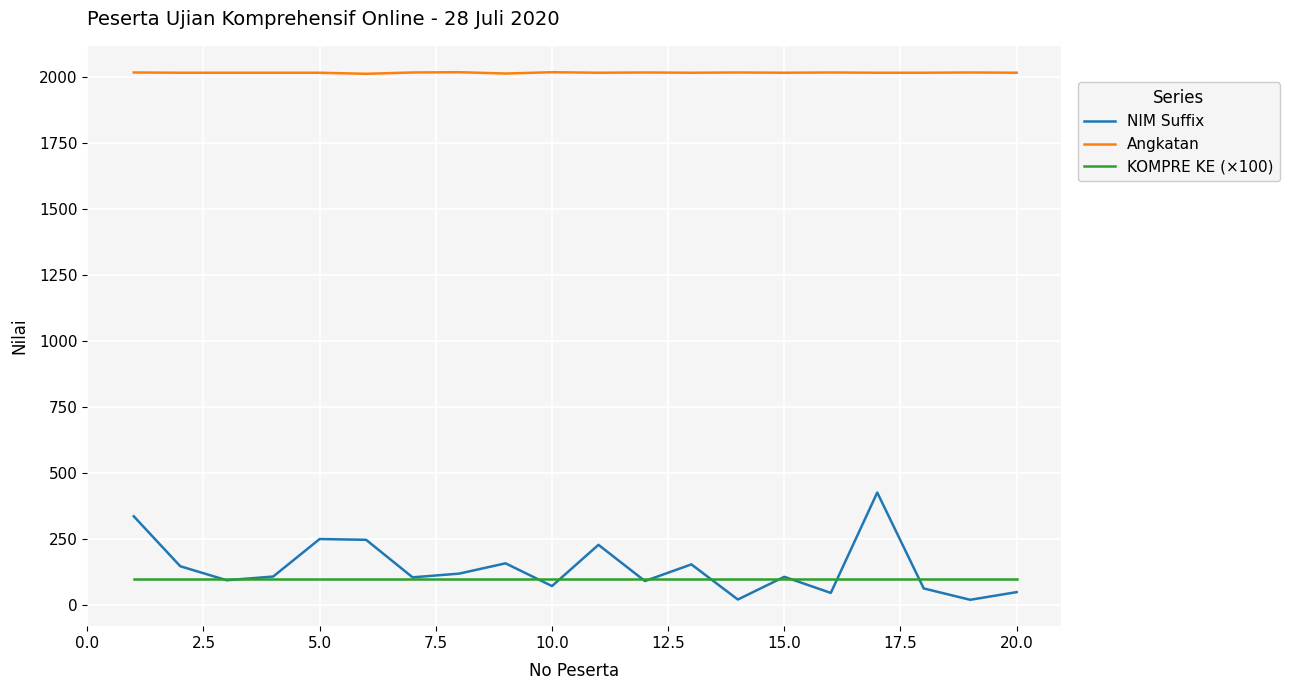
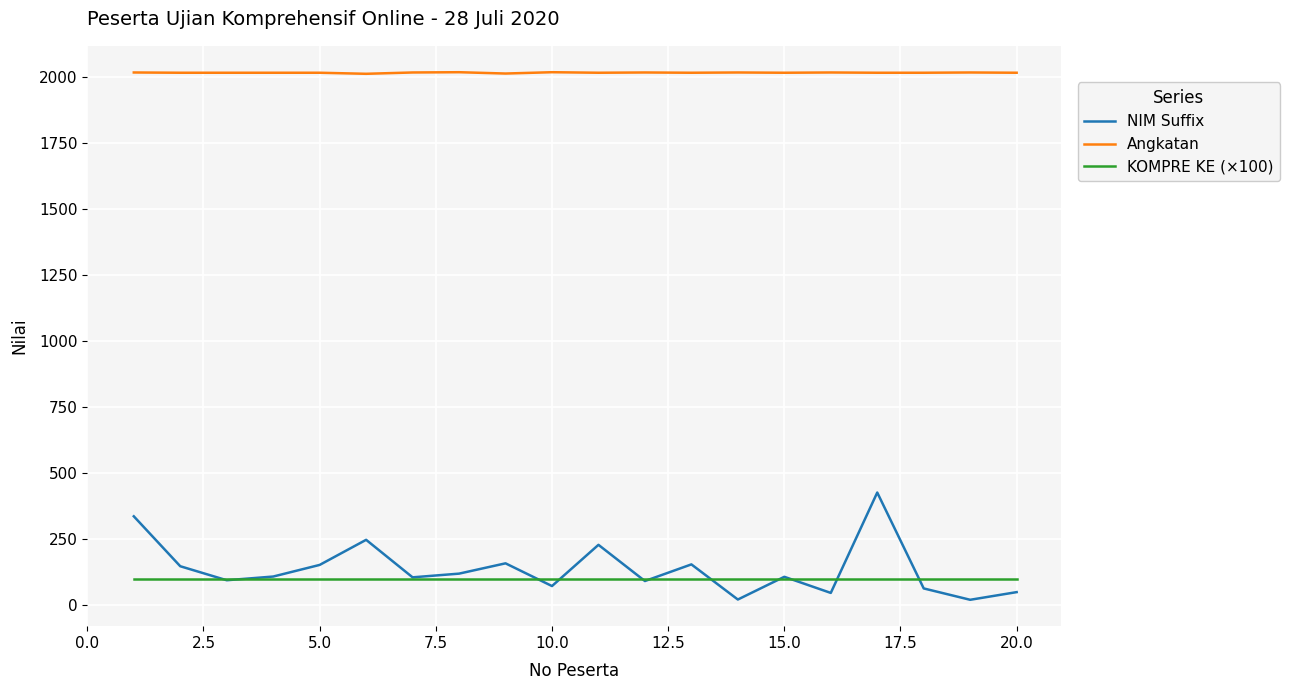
  {
    "NIM Suffix": {
-     "5.0": 250,
+     "5.0": 150,
      "10.0": 70,
      "20.0": 50
    },
    "Angkatan": {
      "5.0": 2020,
      "10.0": 2020,
      "15.0": 2020,
      "20.0": 2020
    },
    "KOMPRE KE (×100)": {
      "5.0": 100,
      "10.0": 100,
      "20.0": 100
    }
  }
